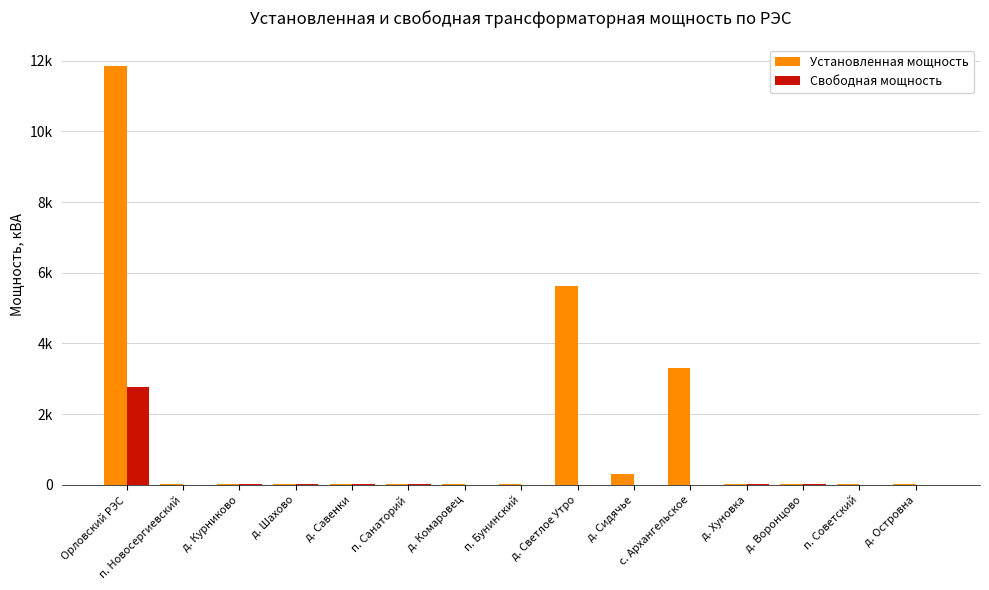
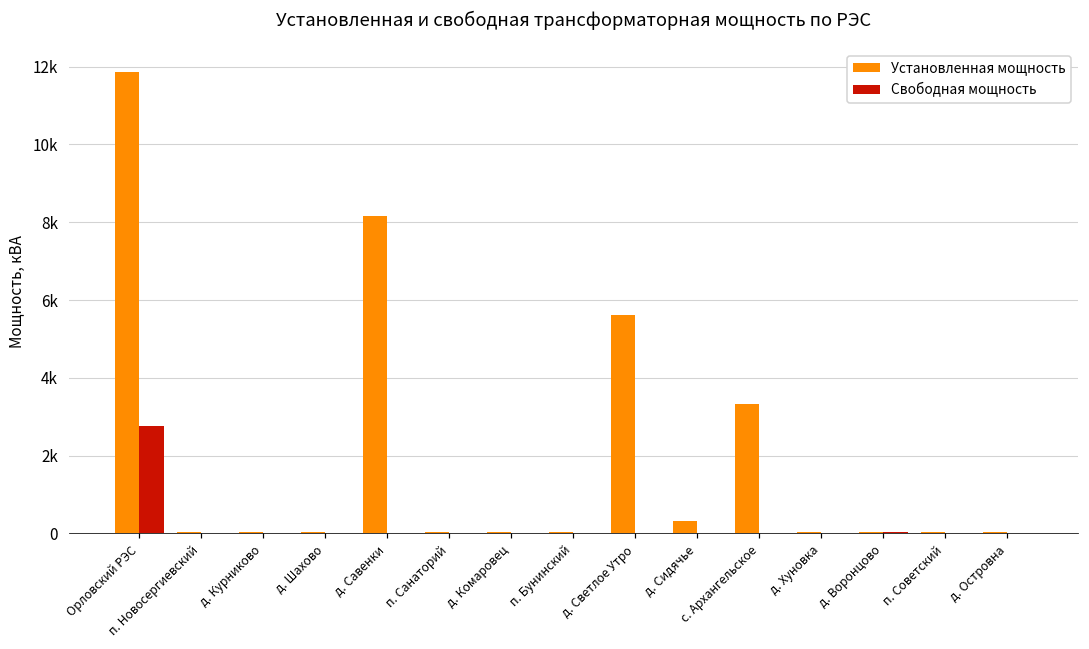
  {
    "Установленная мощность": {
      "Орловский РЭС": 11900,
-     "д. Савенки": 0,
+     "д. Савенки": 8200,
      "д. Светлое Утро": 5600,
      "д. Сидячье": 300,
      "с. Архангельское": 3300
    },
    "Свободная мощность": {
      "Орловский РЭС": 2800
    }
  }
